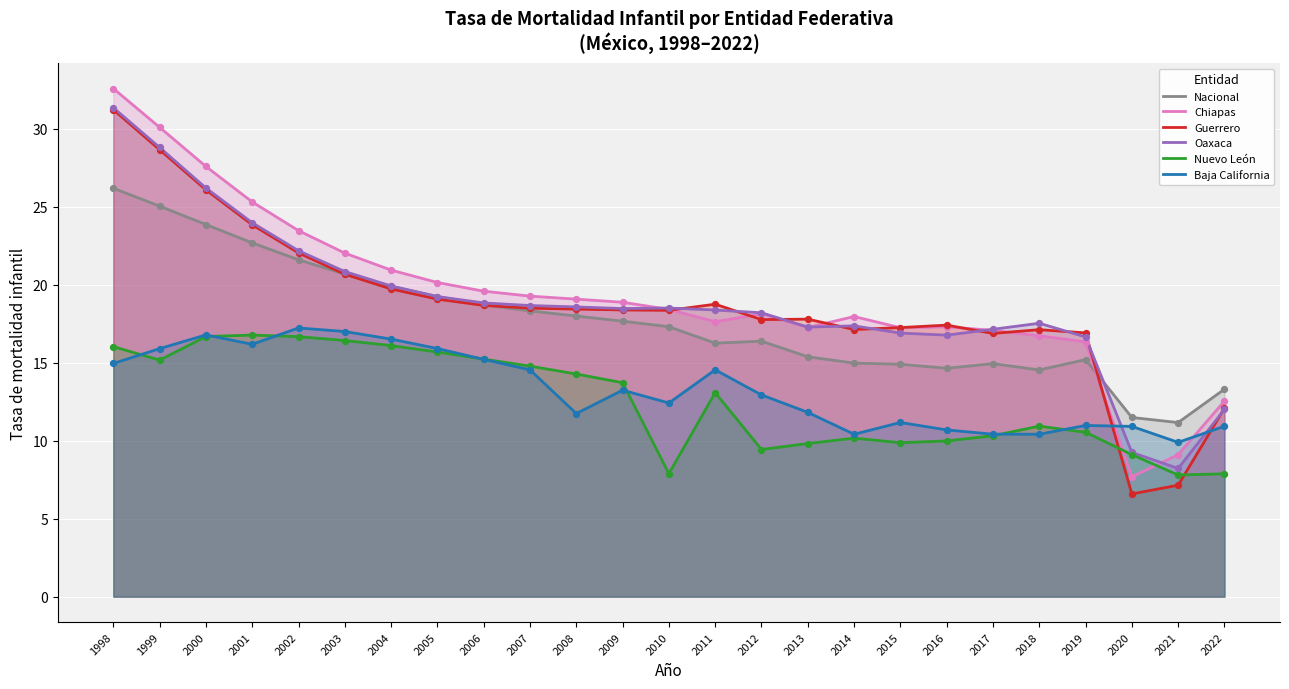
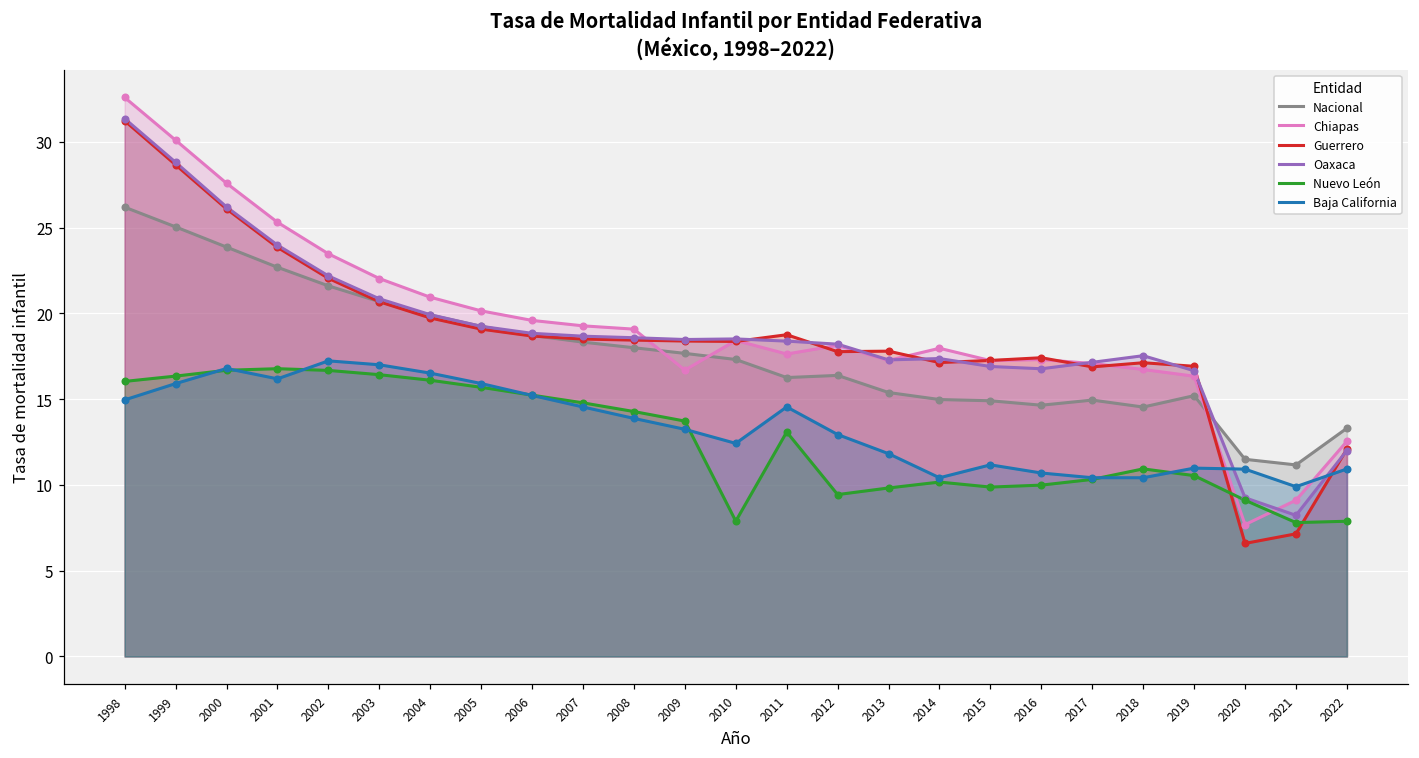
  {
    "Nacional": {
      "1998": 26.2,
      "1999": 25.0,
      "2000": 23.9,
      "2001": 22.7,
      "2002": 21.6,
      "2007": 18.3,
      "2008": 18.0,
      "2009": 17.7,
      "2010": 17.3,
      "2011": 16.3,
      "2012": 16.4,
      "2013": 15.4,
      "2014": 15.0,
      "2015": 14.9,
      "2016": 14.6,
      "2017": 14.9,
      "2018": 14.5,
      "2019": 15.2,
      "2020": 11.5,
      "2021": 11.2,
      "2022": 13.3
    },
    "Chiapas": {
      "1998": 32.6,
      "1999": 30.1,
      "2000": 27.6,
      "2001": 25.3,
      "2002": 23.5,
      "2003": 22.0,
      "2004": 20.9,
      "2005": 20.1,
      "2006": 19.6,
      "2007": 19.3,
      "2008": 19.1,
-     "2009": 18.9,
+     "2009": 16.7,
      "2011": 17.6,
      "2014": 18.0,
      "2018": 16.7,
      "2019": 16.3,
      "2020": 7.7,
      "2021": 9.1,
      "2022": 12.5
    },
    "Guerrero": {
      "2004": 19.7,
      "2007": 18.5,
      "2011": 18.8,
      "2012": 17.8,
      "2013": 17.8,
      "2014": 17.1,
      "2017": 16.9,
      "2018": 17.1,
      "2019": 16.9,
      "2020": 6.6,
      "2021": 7.1
    },
    "Oaxaca": {
      "2003": 20.8,
      "2007": 18.7,
      "2011": 18.4,
      "2014": 17.4,
      "2015": 16.9,
      "2016": 16.8,
      "2018": 17.5,
      "2019": 16.7,
      "2021": 8.2
    },
    "Nuevo León": {
      "1998": 16.0,
-     "1999": 15.2,
+     "1999": 16.3,
      "2001": 16.8,
      "2002": 16.7,
      "2003": 16.4,
      "2004": 16.1,
      "2005": 15.7,
      "2007": 14.8,
      "2008": 14.3,
      "2009": 13.7,
      "2010": 7.9,
      "2011": 13.1,
      "2012": 9.4,
      "2013": 9.8,
      "2014": 10.2,
      "2015": 9.9,
      "2016": 10.0,
      "2018": 10.9,
      "2019": 10.5,
      "2021": 7.8,
      "2022": 7.9
    },
    "Baja California": {
      "1998": 15.0,
      "1999": 15.9,
      "2001": 16.2,
      "2002": 17.2,
      "2003": 17.0,
      "2004": 16.5,
      "2005": 15.9,
      "2007": 14.5,
-     "2008": 11.7,
+     "2008": 13.9,
      "2009": 13.2,
      "2010": 12.4,
      "2011": 14.5,
      "2012": 12.9,
      "2013": 11.8,
      "2014": 10.4,
      "2015": 11.2,
      "2016": 10.7,
      "2018": 10.4,
      "2019": 11.0,
      "2020": 10.9,
      "2021": 9.9,
      "2022": 10.9
    }
  }
